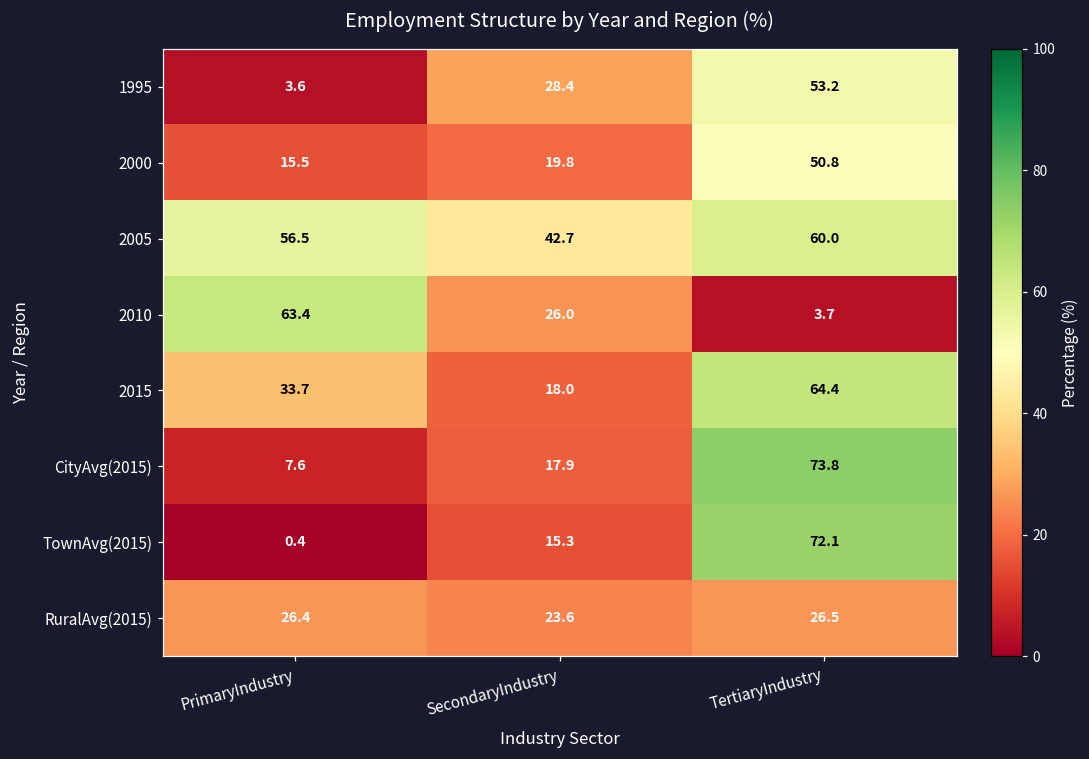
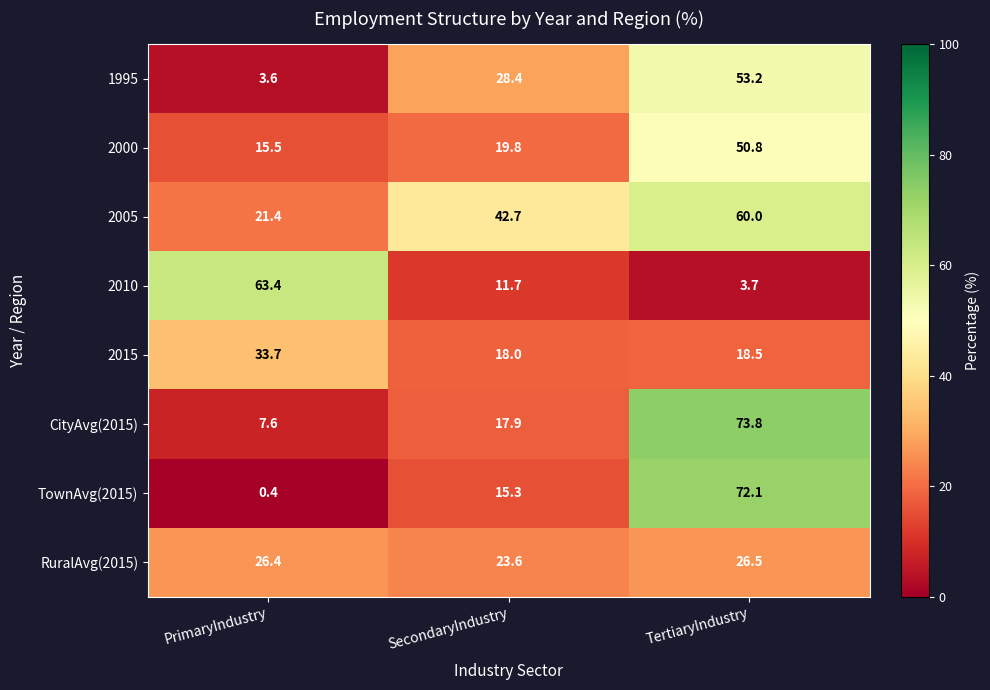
  {
    "1995": {
      "PrimaryIndustry": 3.6,
      "SecondaryIndustry": 28.4,
      "TertiaryIndustry": 53.2
    },
    "2000": {
      "PrimaryIndustry": 15.5,
      "SecondaryIndustry": 19.8,
      "TertiaryIndustry": 50.8
    },
    "2005": {
-     "PrimaryIndustry": 56.5,
+     "PrimaryIndustry": 21.4,
      "SecondaryIndustry": 42.7,
      "TertiaryIndustry": 60.0
    },
    "2010": {
      "PrimaryIndustry": 63.4,
-     "SecondaryIndustry": 26.0,
+     "SecondaryIndustry": 11.7,
      "TertiaryIndustry": 3.7
    },
    "2015": {
      "PrimaryIndustry": 33.7,
      "SecondaryIndustry": 18.0,
-     "TertiaryIndustry": 64.4
+     "TertiaryIndustry": 18.5
    },
    "CityAvg(2015)": {
      "PrimaryIndustry": 7.6,
      "SecondaryIndustry": 17.9,
      "TertiaryIndustry": 73.8
    },
    "TownAvg(2015)": {
      "PrimaryIndustry": 0.4,
      "SecondaryIndustry": 15.3,
      "TertiaryIndustry": 72.1
    },
    "RuralAvg(2015)": {
      "PrimaryIndustry": 26.4,
      "SecondaryIndustry": 23.6,
      "TertiaryIndustry": 26.5
    }
  }
